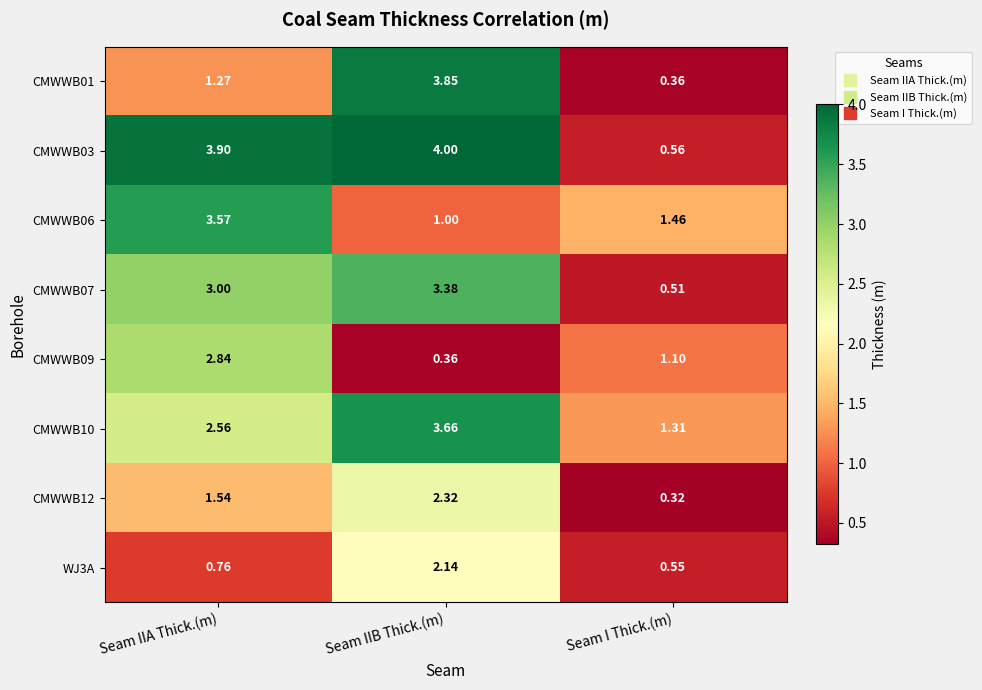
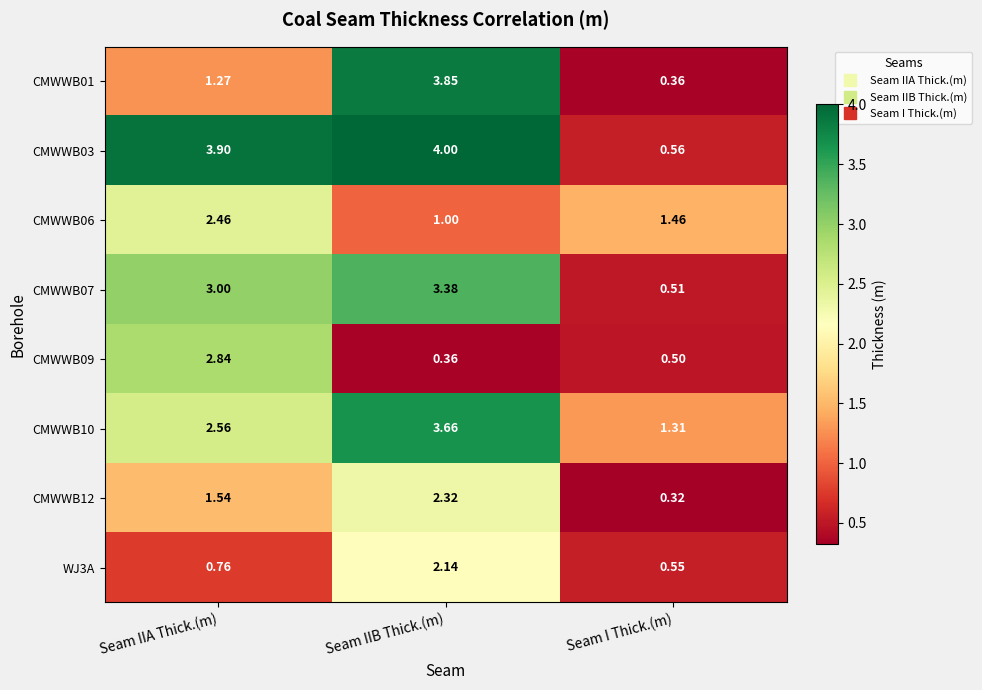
  {
    "CMWWB01": {
      "Seam IIA Thick.(m)": 1.27,
      "Seam IIB Thick.(m)": 3.85,
      "Seam I Thick.(m)": 0.36
    },
    "CMWWB03": {
      "Seam IIA Thick.(m)": 3.90,
      "Seam IIB Thick.(m)": 4.00,
      "Seam I Thick.(m)": 0.56
    },
    "CMWWB06": {
-     "Seam IIA Thick.(m)": 3.57,
+     "Seam IIA Thick.(m)": 2.46,
      "Seam IIB Thick.(m)": 1.00,
      "Seam I Thick.(m)": 1.46
    },
    "CMWWB07": {
      "Seam IIA Thick.(m)": 3.00,
      "Seam IIB Thick.(m)": 3.38,
      "Seam I Thick.(m)": 0.51
    },
    "CMWWB09": {
      "Seam IIA Thick.(m)": 2.84,
      "Seam IIB Thick.(m)": 0.36,
-     "Seam I Thick.(m)": 1.10
+     "Seam I Thick.(m)": 0.50
    },
    "CMWWB10": {
      "Seam IIA Thick.(m)": 2.56,
      "Seam IIB Thick.(m)": 3.66,
      "Seam I Thick.(m)": 1.31
    },
    "CMWWB12": {
      "Seam IIA Thick.(m)": 1.54,
      "Seam IIB Thick.(m)": 2.32,
      "Seam I Thick.(m)": 0.32
    },
    "WJ3A": {
      "Seam IIA Thick.(m)": 0.76,
      "Seam IIB Thick.(m)": 2.14,
      "Seam I Thick.(m)": 0.55
    }
  }
